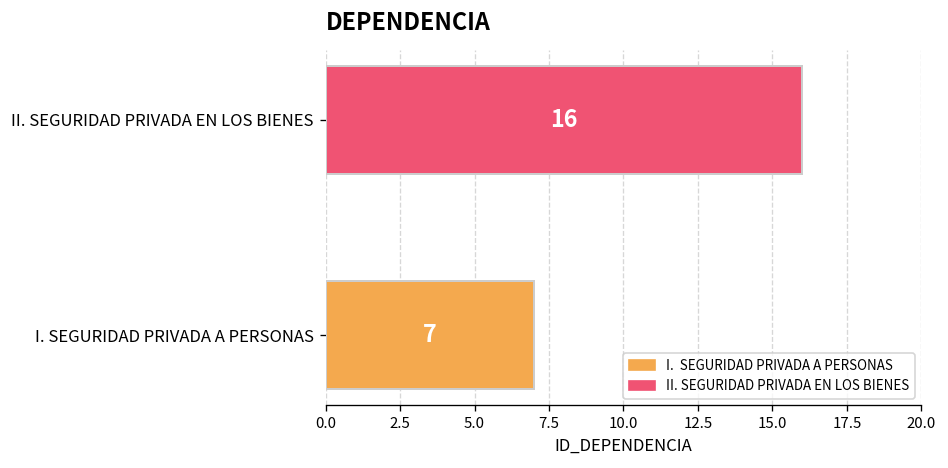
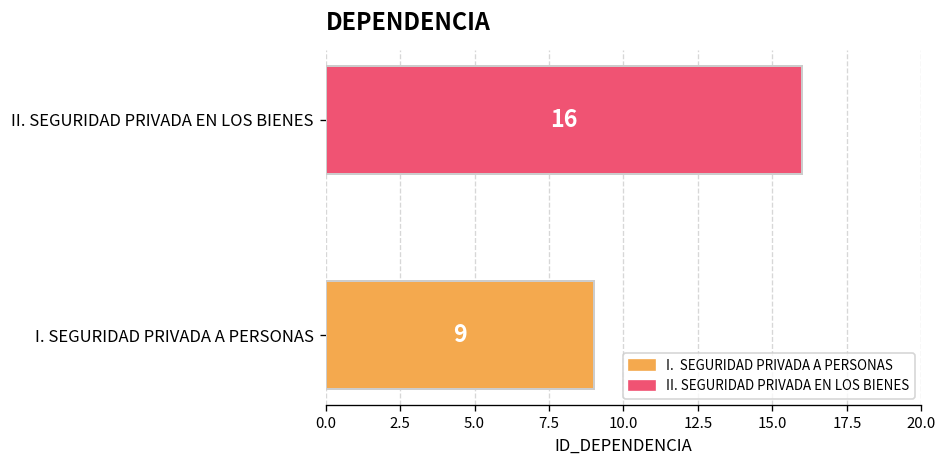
  {
    "II. SEGURIDAD PRIVADA EN LOS BIENES": 16,
-   "I. SEGURIDAD PRIVADA A PERSONAS": 7
+   "I. SEGURIDAD PRIVADA A PERSONAS": 9
  }
